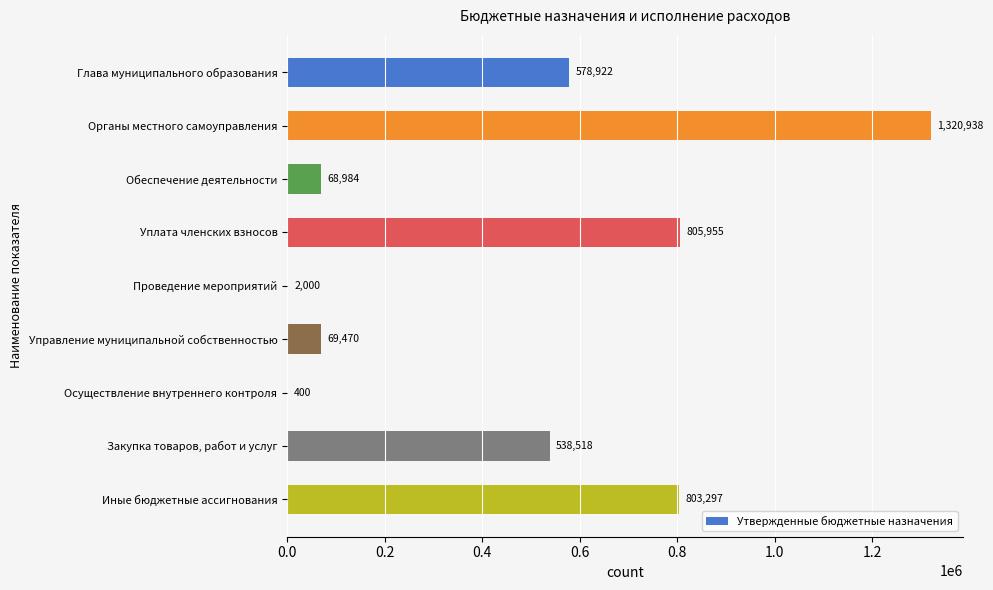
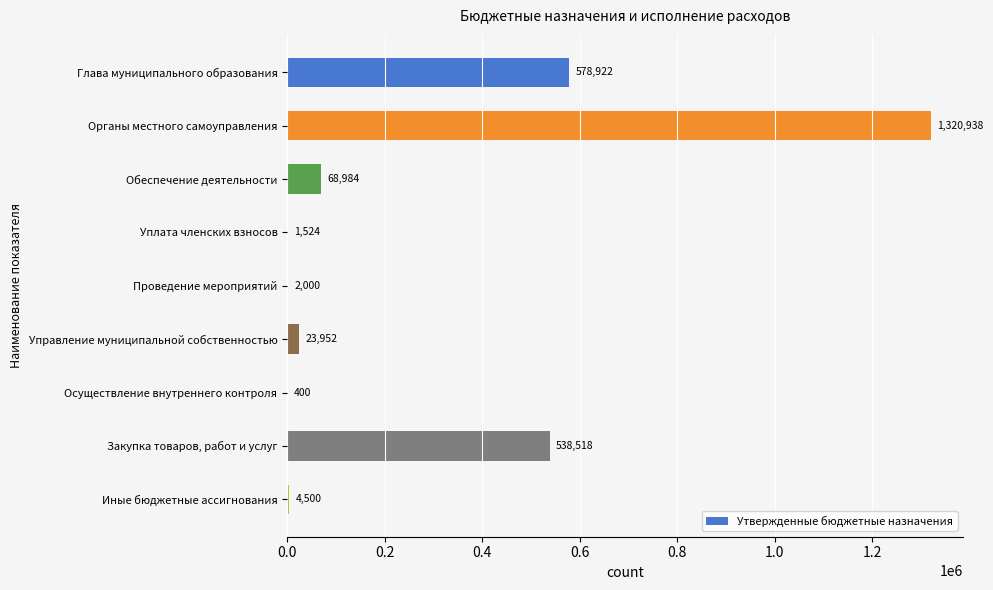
  {
    "Глава муниципального образования": "578,922",
    "Органы местного самоуправления": "1,320,938",
    "Обеспечение деятельности": "68,984",
-   "Уплата членских взносов": "805,955",
+   "Уплата членских взносов": "1,524",
    "Проведение мероприятий": "2,000",
-   "Управление муниципальной собственностью": "69,470",
+   "Управление муниципальной собственностью": "23,952",
    "Осуществление внутреннего контроля": "400",
    "Закупка товаров, работ и услуг": "538,518",
-   "Иные бюджетные ассигнования": "803,297"
+   "Иные бюджетные ассигнования": "4,500"
  }
